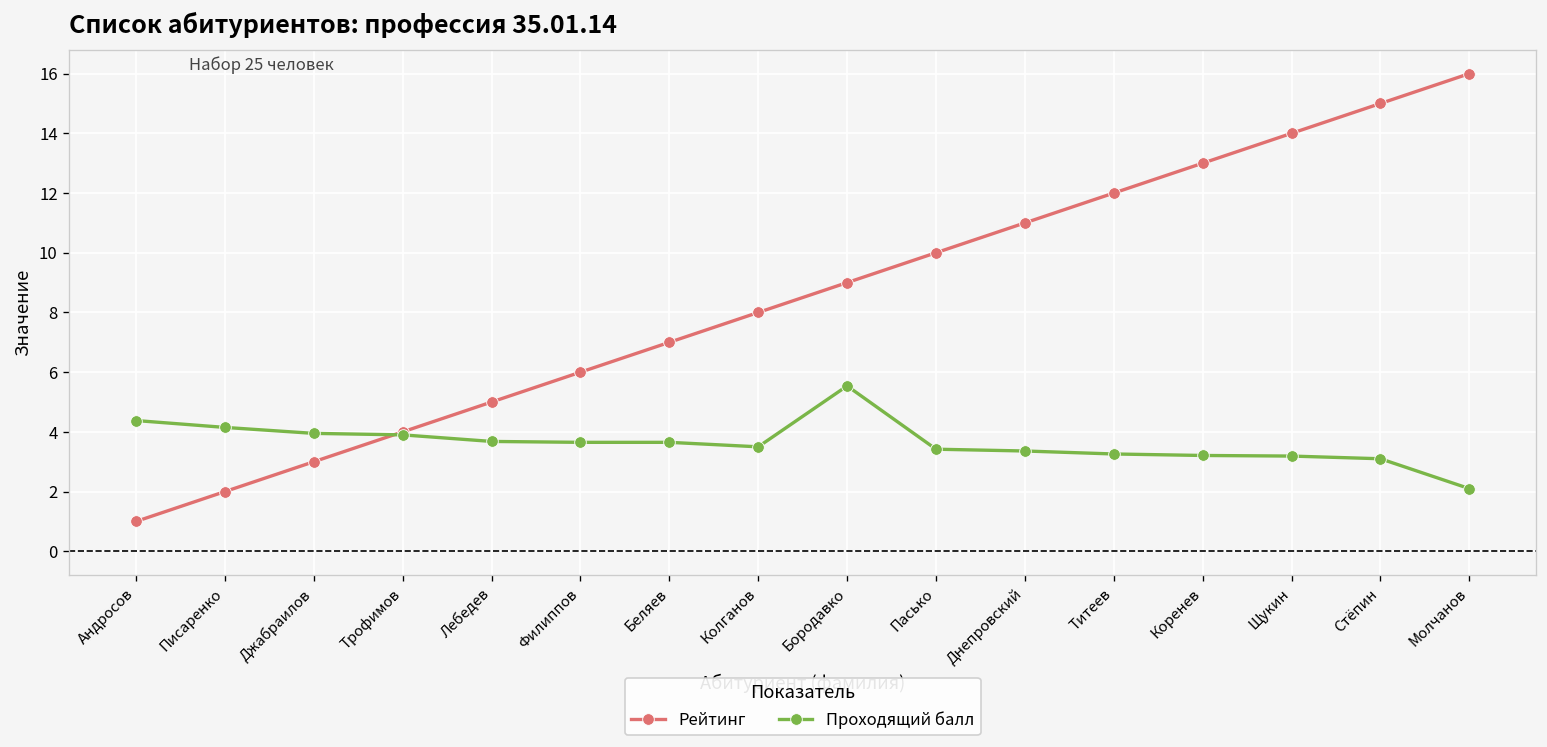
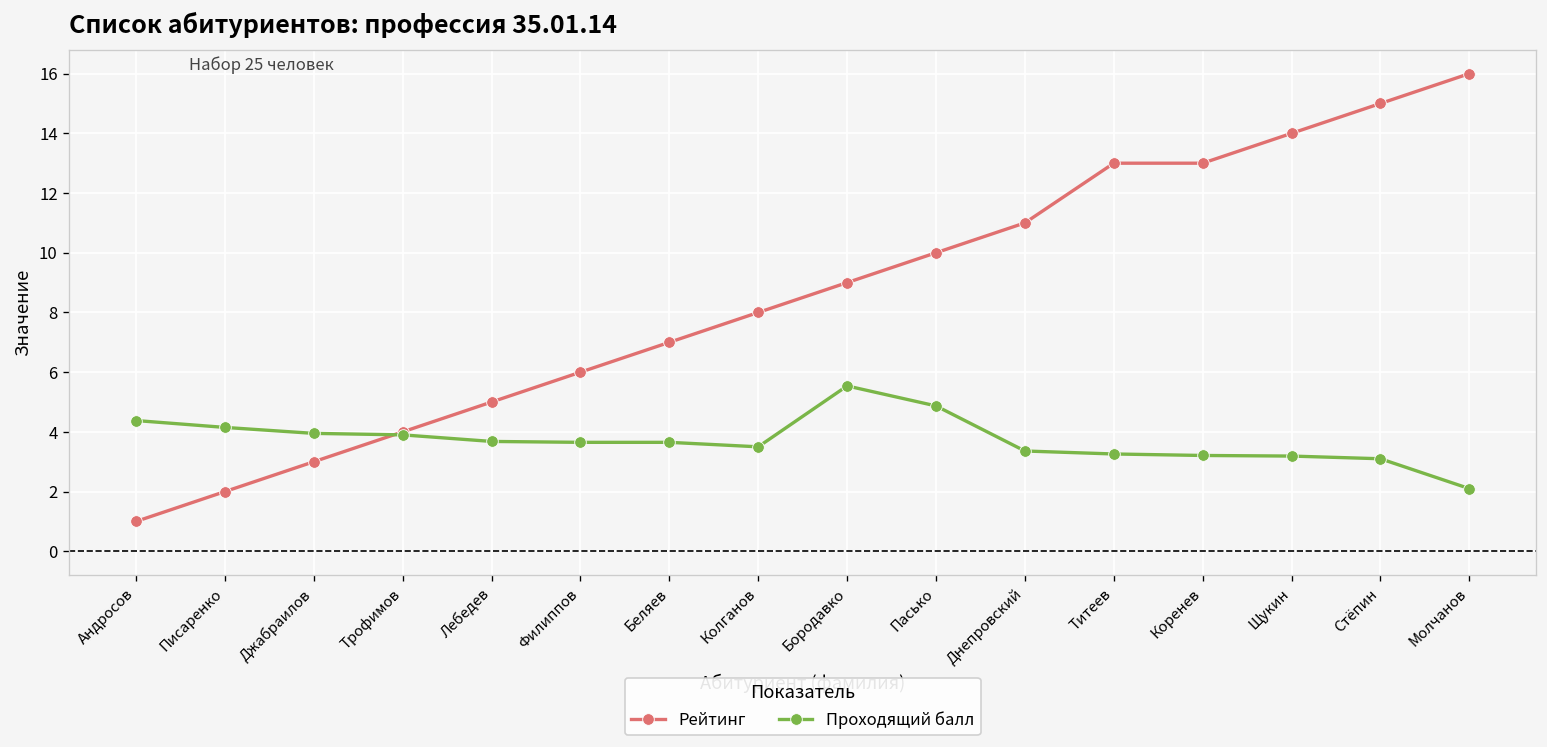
  {
    "Рейтинг": {
      "Андросов": 1,
      "Писаренко": 2,
      "Джабраилов": 3,
      "Лебедев": 5,
      "Филиппов": 6,
      "Беляев": 7,
      "Колганов": 8,
      "Бородавко": 9,
      "Пасько": 10,
      "Днепровский": 11,
-     "Титеев": 12,
+     "Титеев": 13,
      "Коренев": 13,
      "Щукин": 14,
      "Стёпин": 15,
      "Молчанов": 16
    },
    "Проходящий балл": {
      "Андросов": 4.4,
      "Писаренко": 4.2,
      "Джабраилов": 4.0,
      "Лебедев": 3.7,
      "Филиппов": 3.7,
      "Беляев": 3.7,
      "Колганов": 3.5,
      "Бородавко": 5.5,
-     "Пасько": 3.4,
+     "Пасько": 4.9,
      "Днепровский": 3.4,
      "Титеев": 3.3,
      "Коренев": 3.2,
      "Щукин": 3.2,
      "Стёпин": 3.1,
      "Молчанов": 2.1
    }
  }
